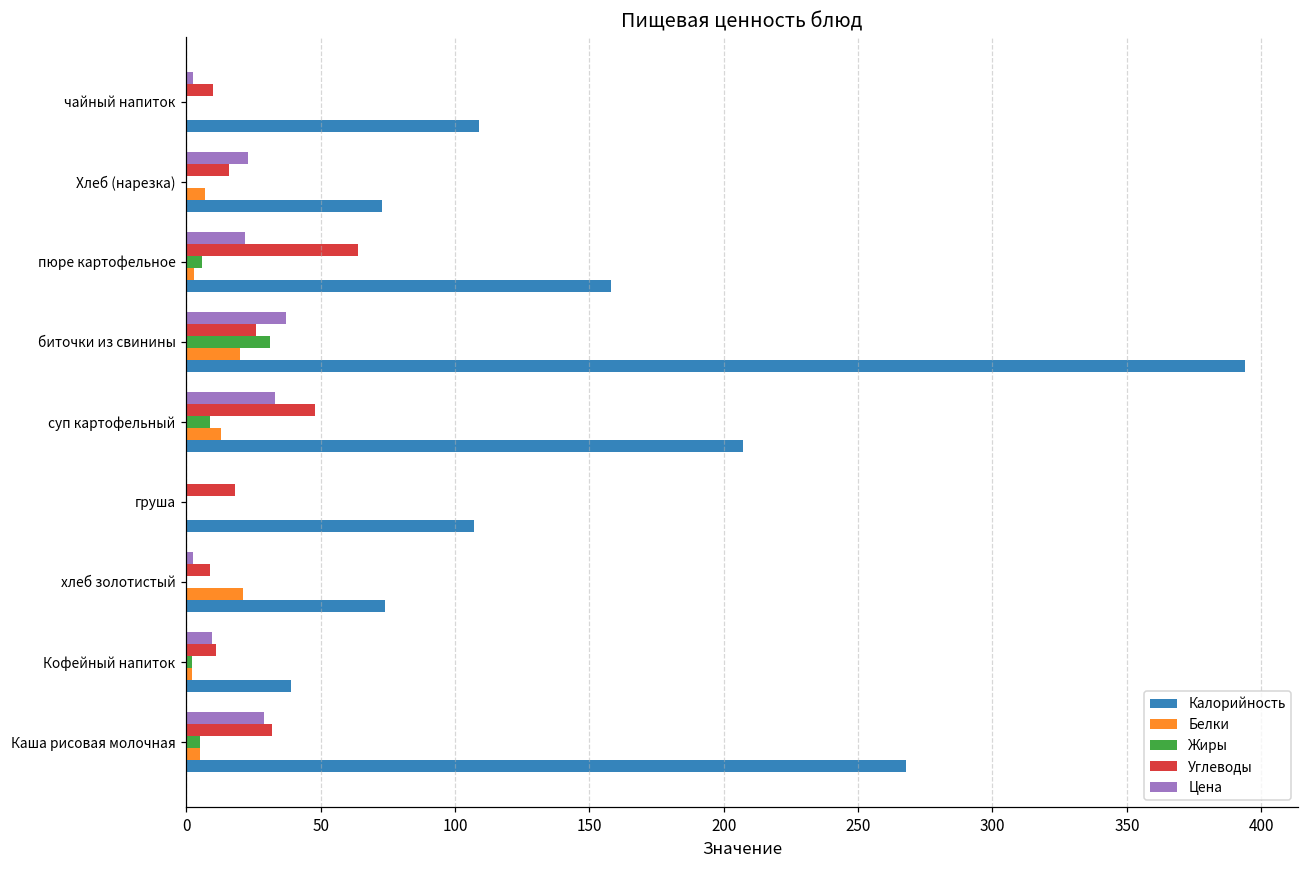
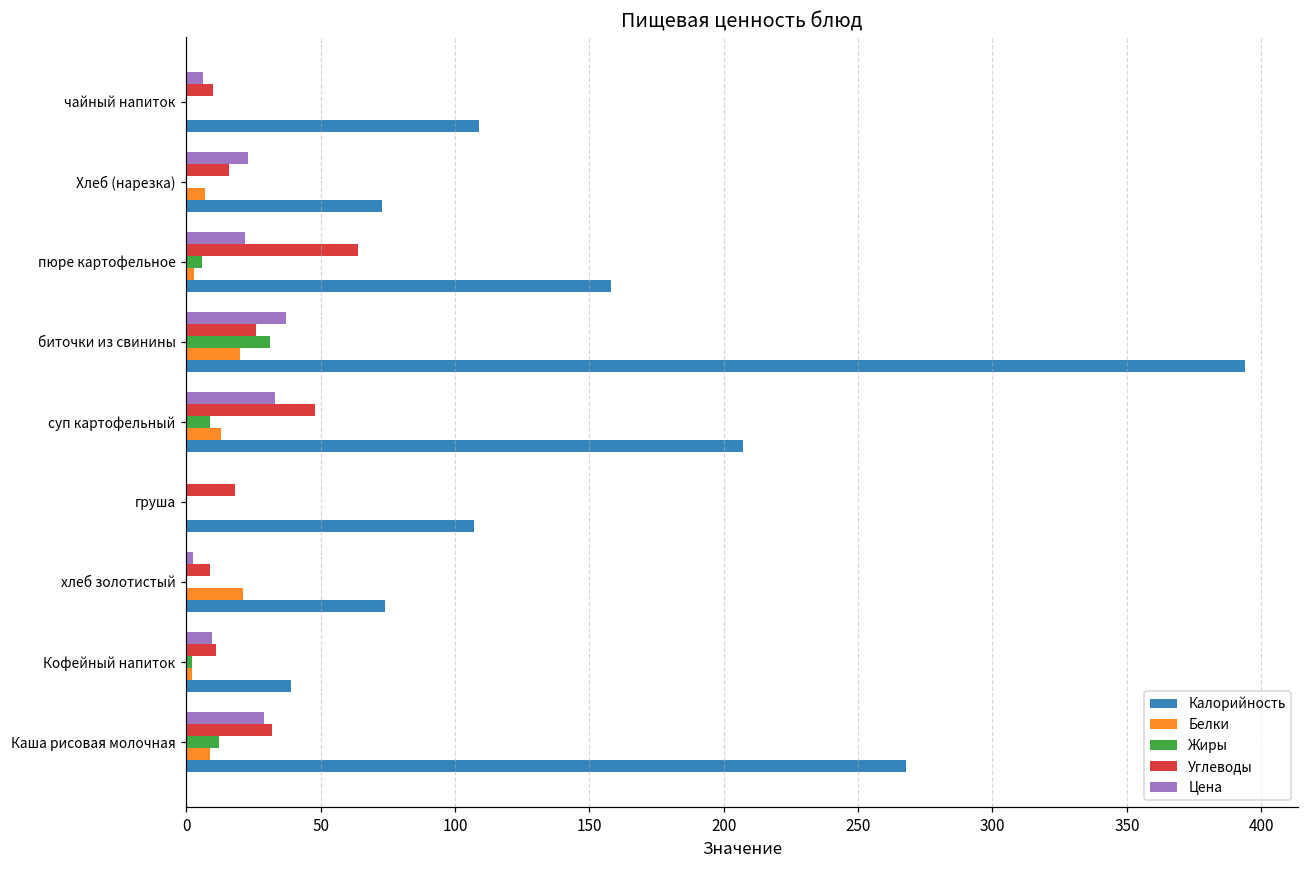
  {
    "Калорийность": {
      "чайный напиток": 109,
      "Хлеб (нарезка)": 73,
      "пюре картофельное": 158,
      "биточки из свинины": 394,
      "суп картофельный": 207,
      "груша": 107,
      "хлеб золотистый": 74,
      "Кофейный напиток": 39,
      "Каша рисовая молочная": 268
    },
    "Белки": {
      "чайный напиток": 0,
      "Хлеб (нарезка)": 7,
      "пюре картофельное": 3,
      "биточки из свинины": 20,
      "суп картофельный": 13,
      "груша": 0,
      "хлеб золотистый": 21,
      "Кофейный напиток": 2,
-     "Каша рисовая молочная": 5
+     "Каша рисовая молочная": 9
    },
    "Жиры": {
      "чайный напиток": 0,
      "Хлеб (нарезка)": 0,
      "пюре картофельное": 6,
      "биточки из свинины": 31,
      "суп картофельный": 9,
      "груша": 0,
      "хлеб золотистый": 0,
      "Кофейный напиток": 2,
-     "Каша рисовая молочная": 5
+     "Каша рисовая молочная": 12
    },
    "Углеводы": {
      "чайный напиток": 10,
      "Хлеб (нарезка)": 16,
      "пюре картофельное": 64,
      "биточки из свинины": 26,
      "суп картофельный": 48,
      "груша": 18,
      "хлеб золотистый": 9,
      "Кофейный напиток": 11,
      "Каша рисовая молочная": 32
    },
    "Цена": {
-     "чайный напиток": 2,
+     "чайный напиток": 6,
      "Хлеб (нарезка)": 23,
      "пюре картофельное": 22,
      "биточки из свинины": 37,
      "суп картофельный": 33,
      "груша": 0,
      "хлеб золотистый": 3,
      "Кофейный напиток": 10,
      "Каша рисовая молочная": 29
    }
  }
